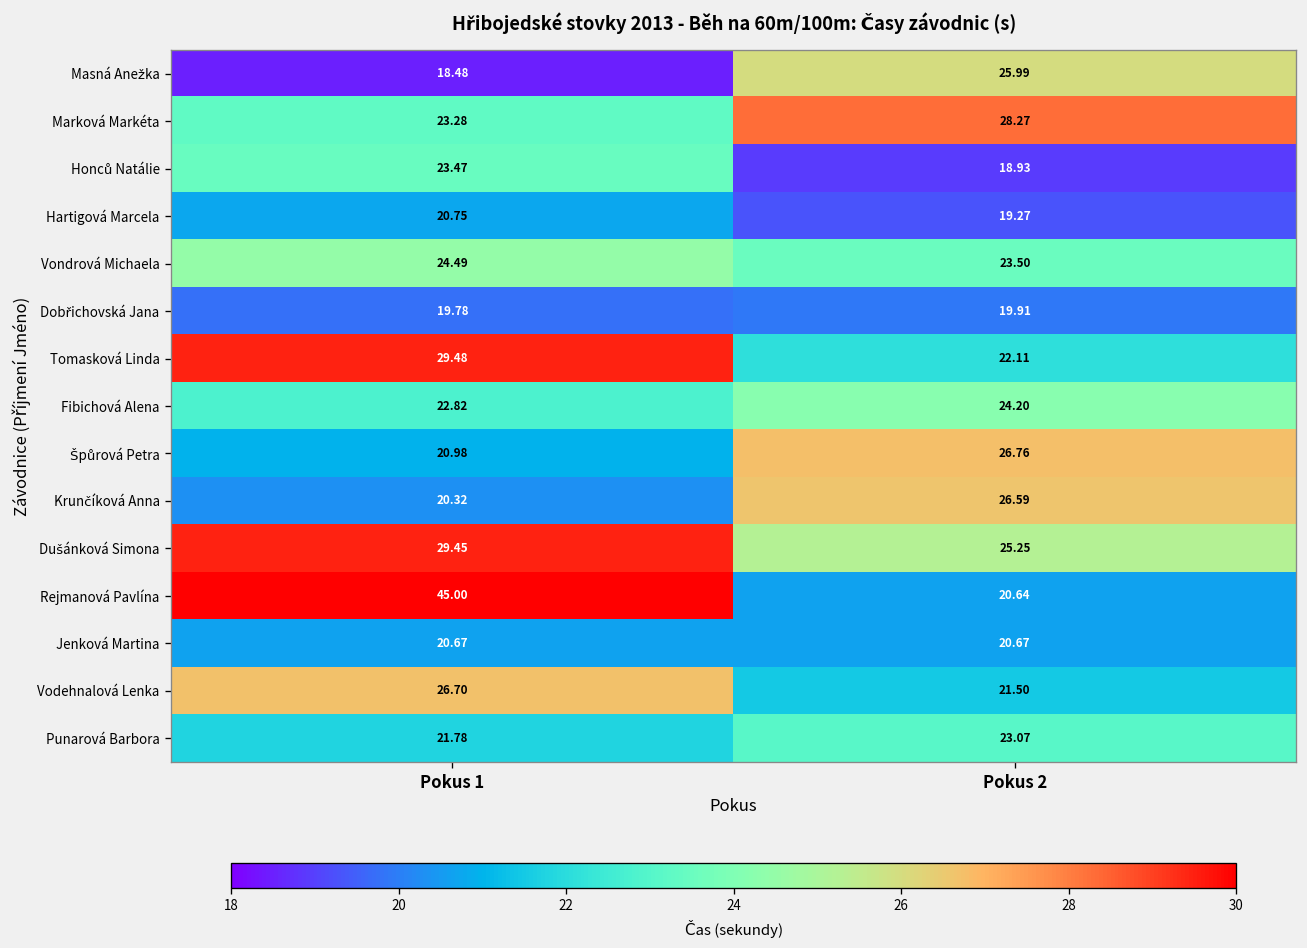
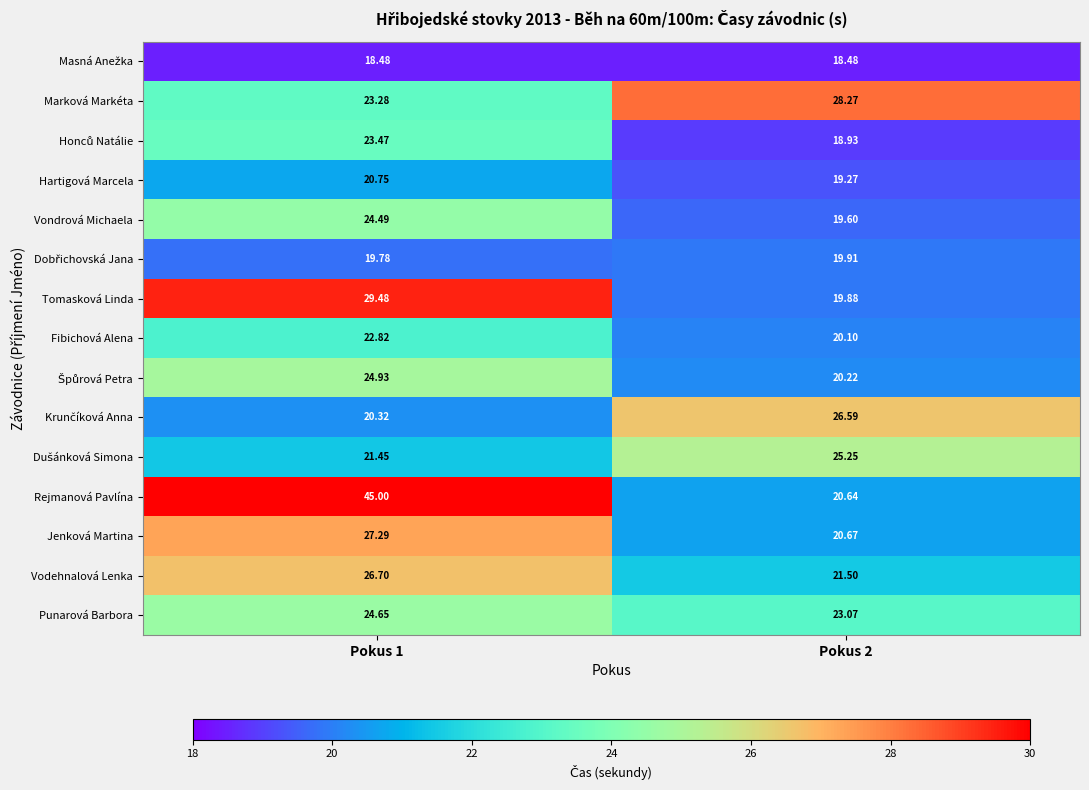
  {
    "Masná Anežka": {
      "Pokus 1": 18.48,
-     "Pokus 2": 25.99
+     "Pokus 2": 18.48
    },
    "Marková Markéta": {
      "Pokus 1": 23.28,
      "Pokus 2": 28.27
    },
    "Honců Natálie": {
      "Pokus 1": 23.47,
      "Pokus 2": 18.93
    },
    "Hartigová Marcela": {
      "Pokus 1": 20.75,
      "Pokus 2": 19.27
    },
    "Vondrová Michaela": {
      "Pokus 1": 24.49,
-     "Pokus 2": 23.50
+     "Pokus 2": 19.60
    },
    "Dobřichovská Jana": {
      "Pokus 1": 19.78,
      "Pokus 2": 19.91
    },
    "Tomasková Linda": {
      "Pokus 1": 29.48,
-     "Pokus 2": 22.11
+     "Pokus 2": 19.88
    },
    "Fibichová Alena": {
      "Pokus 1": 22.82,
-     "Pokus 2": 24.20
+     "Pokus 2": 20.10
    },
    "Špůrová Petra": {
-     "Pokus 1": 20.98,
-     "Pokus 2": 26.76
+     "Pokus 1": 24.93,
+     "Pokus 2": 20.22
    },
    "Krunčíková Anna": {
      "Pokus 1": 20.32,
      "Pokus 2": 26.59
    },
    "Dušánková Simona": {
-     "Pokus 1": 29.45,
+     "Pokus 1": 21.45,
      "Pokus 2": 25.25
    },
    "Rejmanová Pavlína": {
      "Pokus 1": 45.00,
      "Pokus 2": 20.64
    },
    "Jenková Martina": {
-     "Pokus 1": 20.67,
+     "Pokus 1": 27.29,
      "Pokus 2": 20.67
    },
    "Vodehnalová Lenka": {
      "Pokus 1": 26.70,
      "Pokus 2": 21.50
    },
    "Punarová Barbora": {
-     "Pokus 1": 21.78,
+     "Pokus 1": 24.65,
      "Pokus 2": 23.07
    }
  }
